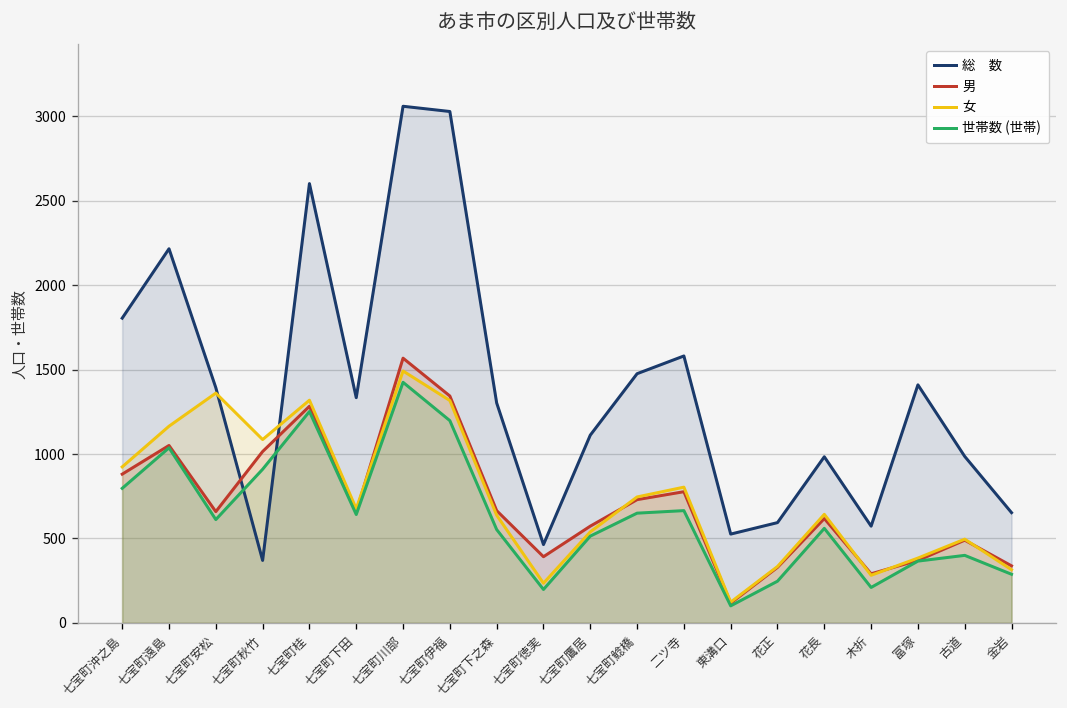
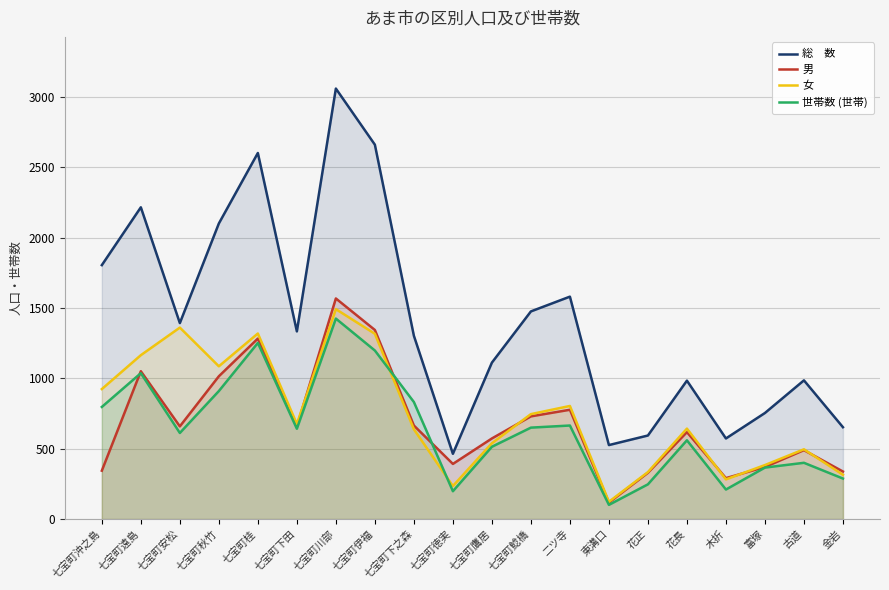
  {
    "総 数": {
      "七宝町沖之島": 1810,
      "七宝町遠島": 2220,
      "七宝町安松": 1390,
-     "七宝町秋竹": 370,
+     "七宝町秋竹": 2100,
      "七宝町桂": 2600,
      "七宝町下田": 1330,
      "七宝町川部": 3060,
-     "七宝町伊福": 3030,
+     "七宝町伊福": 2660,
      "七宝町下之森": 1300,
      "七宝町徳実": 460,
      "七宝町鷹居": 1110,
      "七宝町鯰橋": 1480,
      "二ツ寺": 1580,
      "東溝口": 530,
      "花正": 590,
      "花長": 980,
      "木折": 570,
-     "富塚": 1410,
+     "富塚": 750,
      "古道": 990,
      "金岩": 650
    },
    "男": {
-     "七宝町沖之島": 880,
+     "七宝町沖之島": 340,
      "七宝町安松": 660,
      "七宝町秋竹": 1020,
      "七宝町桂": 1280,
      "七宝町川部": 1570,
      "七宝町伊福": 1340,
      "七宝町下之森": 670,
      "七宝町徳実": 390,
      "七宝町鷹居": 570,
      "二ツ寺": 780,
      "花長": 620,
      "金岩": 340
    },
    "女": {
      "七宝町沖之島": 920,
      "七宝町遠島": 1170,
      "七宝町安松": 1360,
      "七宝町秋竹": 1090,
      "七宝町桂": 1320,
      "七宝町川部": 1490,
      "七宝町伊福": 1320,
      "七宝町下之森": 640,
      "七宝町徳実": 240,
      "七宝町鷹居": 540,
      "二ツ寺": 800,
      "花長": 640,
      "金岩": 320
    },
    "世帯数 (世帯)": {
      "七宝町沖之島": 800,
      "七宝町安松": 610,
      "七宝町秋竹": 910,
      "七宝町桂": 1250,
      "七宝町川部": 1430,
      "七宝町伊福": 1200,
-     "七宝町下之森": 550,
+     "七宝町下之森": 830,
      "七宝町徳実": 200,
      "七宝町鷹居": 510,
      "七宝町鯰橋": 650,
      "二ツ寺": 670,
      "花正": 250,
      "花長": 560,
      "木折": 210,
      "古道": 400,
      "金岩": 290
    }
  }
